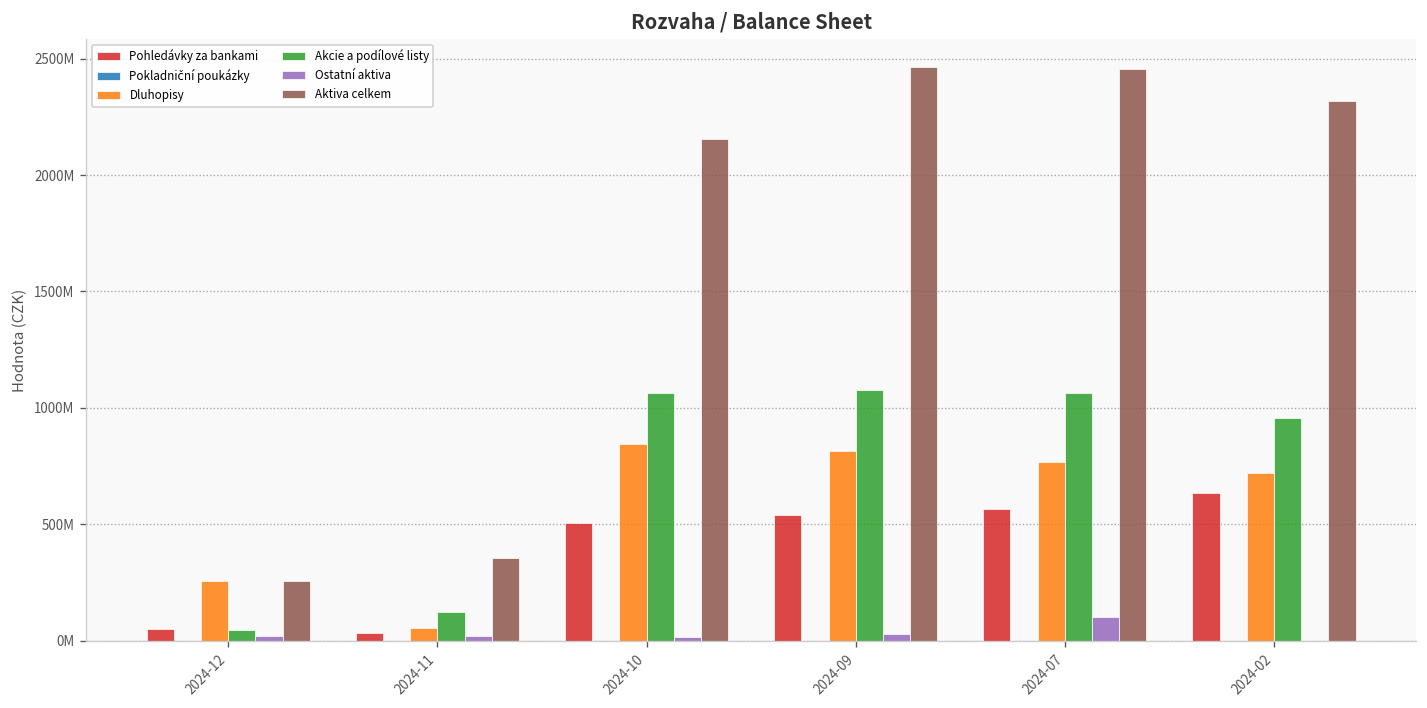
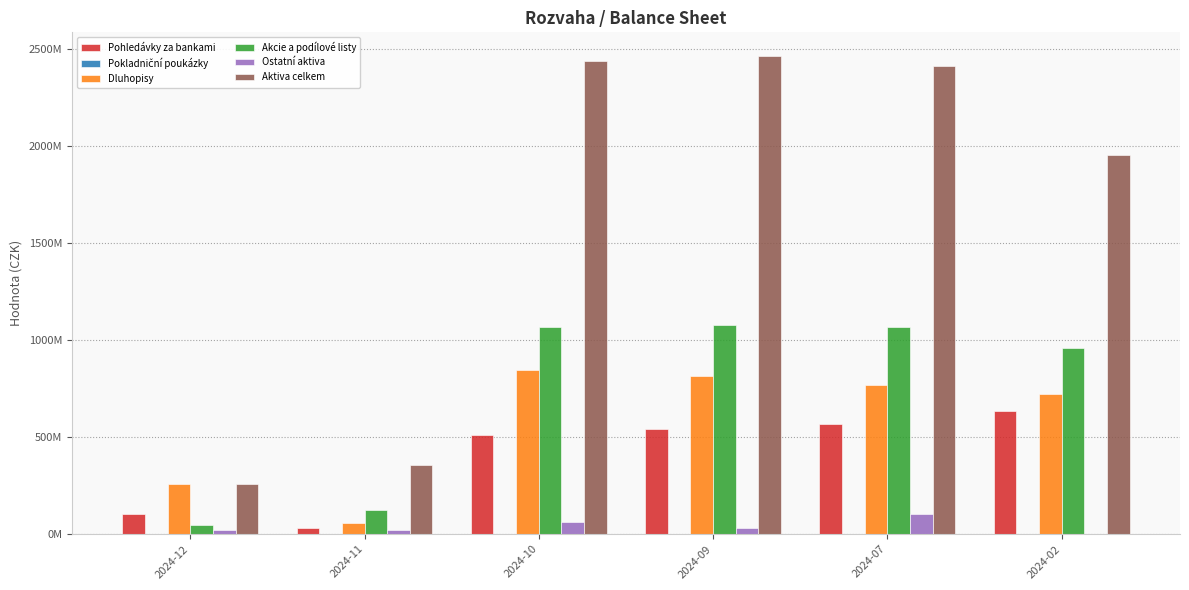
  {
    "Pohledávky za bankami": {
-     "2024-12": 50000000,
+     "2024-12": 100000000,
      "2024-11": 30000000,
      "2024-10": 510000000,
      "2024-09": 540000000,
      "2024-07": 570000000,
      "2024-02": 640000000
    },
    "Pokladniční poukázky": {
      "2024-12": 0,
      "2024-11": 0,
      "2024-10": 0,
      "2024-09": 0,
      "2024-07": 0,
      "2024-02": 0
    },
    "Dluhopisy": {
      "2024-12": 260000000,
      "2024-11": 60000000,
      "2024-10": 850000000,
      "2024-09": 820000000,
      "2024-07": 770000000,
      "2024-02": 720000000
    },
    "Akcie a podílové listy": {
      "2024-12": 50000000,
      "2024-11": 130000000,
      "2024-10": 1070000000,
      "2024-09": 1080000000,
      "2024-07": 1070000000,
      "2024-02": 960000000
    },
    "Ostatní aktiva": {
      "2024-12": 20000000,
      "2024-11": 20000000,
-     "2024-10": 20000000,
+     "2024-10": 60000000,
      "2024-09": 30000000,
      "2024-07": 100000000
    },
    "Aktiva celkem": {
      "2024-12": 260000000,
      "2024-11": 360000000,
-     "2024-10": 2150000000,
+     "2024-10": 2440000000,
      "2024-09": 2460000000,
-     "2024-07": 2450000000,
-     "2024-02": 2320000000
+     "2024-07": 2410000000,
+     "2024-02": 1950000000
    }
  }
